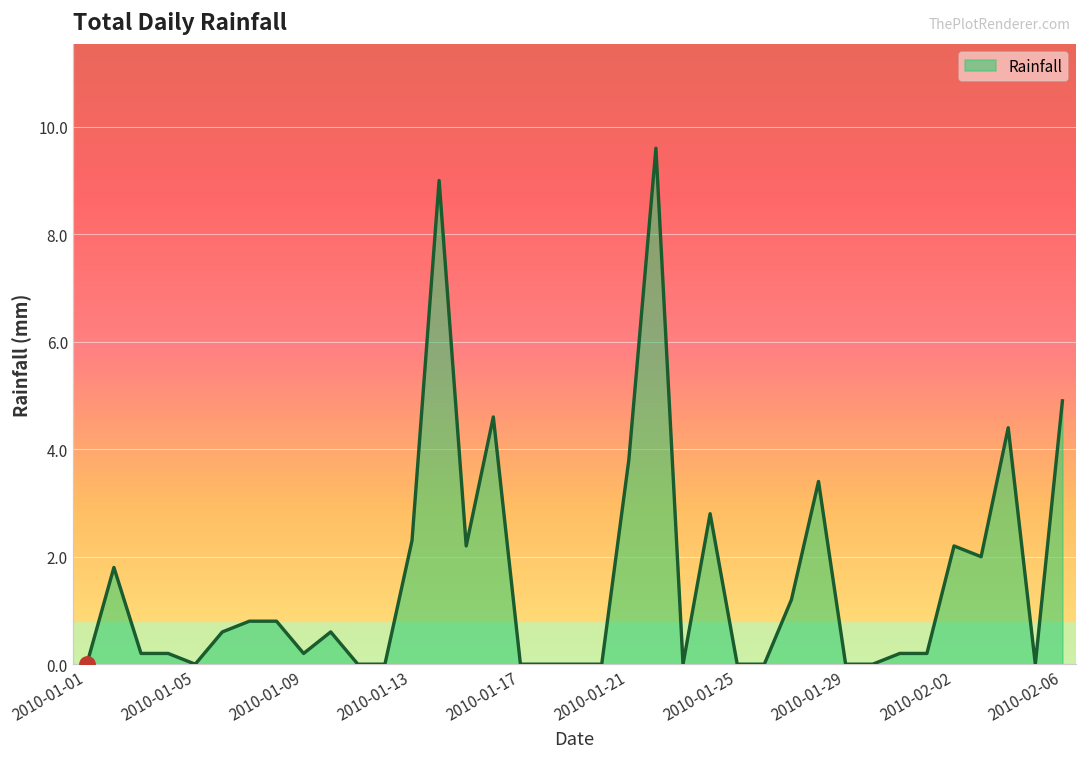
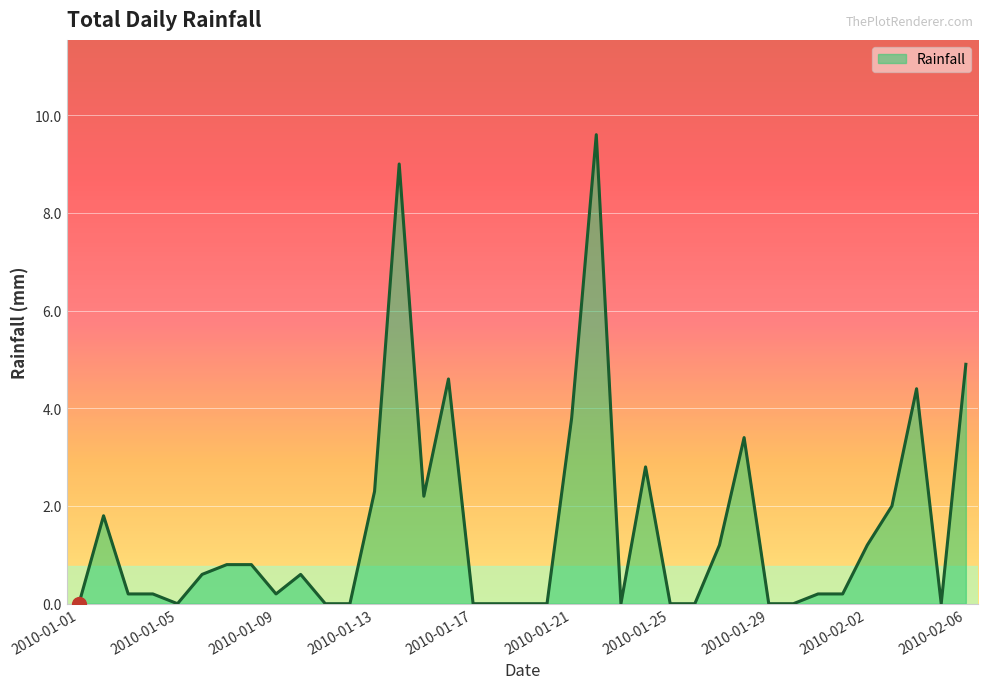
  {
    "Rainfall": {
      "2010-01-13": 2.3,
      "2010-01-21": 3.8,
-     "2010-02-02": 2.2,
+     "2010-02-02": 1.2,
      "2010-02-06": 4.9
    }
  }
